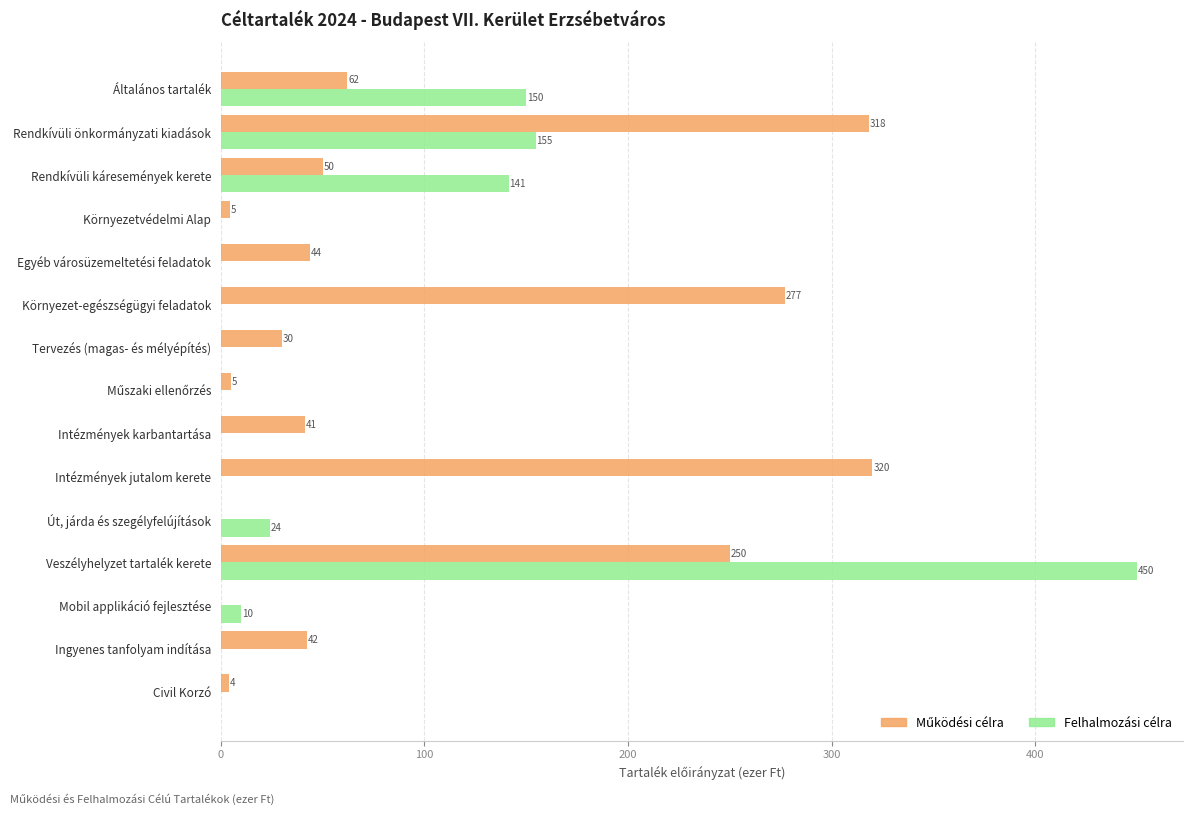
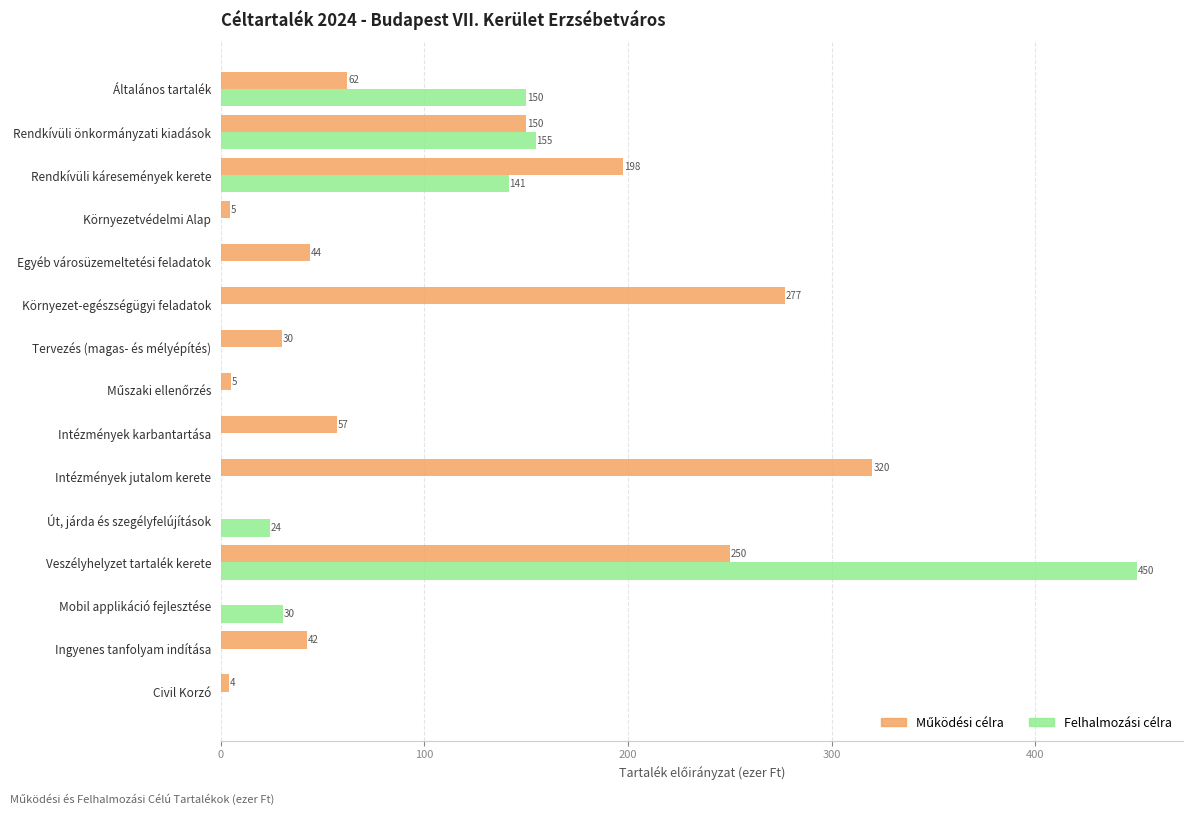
  {
    "Működési célra": {
      "Általános tartalék": 62,
-     "Rendkívüli önkormányzati kiadások": 318,
-     "Rendkívüli káresemények kerete": 50,
+     "Rendkívüli önkormányzati kiadások": 150,
+     "Rendkívüli káresemények kerete": 198,
      "Környezetvédelmi Alap": 5,
      "Egyéb városüzemeltetési feladatok": 44,
      "Környezet-egészségügyi feladatok": 277,
      "Tervezés (magas- és mélyépítés)": 30,
      "Műszaki ellenőrzés": 5,
-     "Intézmények karbantartása": 41,
+     "Intézmények karbantartása": 57,
      "Intézmények jutalom kerete": 320,
      "Veszélyhelyzet tartalék kerete": 250,
      "Ingyenes tanfolyam indítása": 42,
      "Civil Korzó": 4
    },
    "Felhalmozási célra": {
      "Általános tartalék": 150,
      "Rendkívüli önkormányzati kiadások": 155,
      "Rendkívüli káresemények kerete": 141,
      "Út, járda és szegélyfelújítások": 24,
      "Veszélyhelyzet tartalék kerete": 450,
-     "Mobil applikáció fejlesztése": 10
+     "Mobil applikáció fejlesztése": 30
    }
  }
